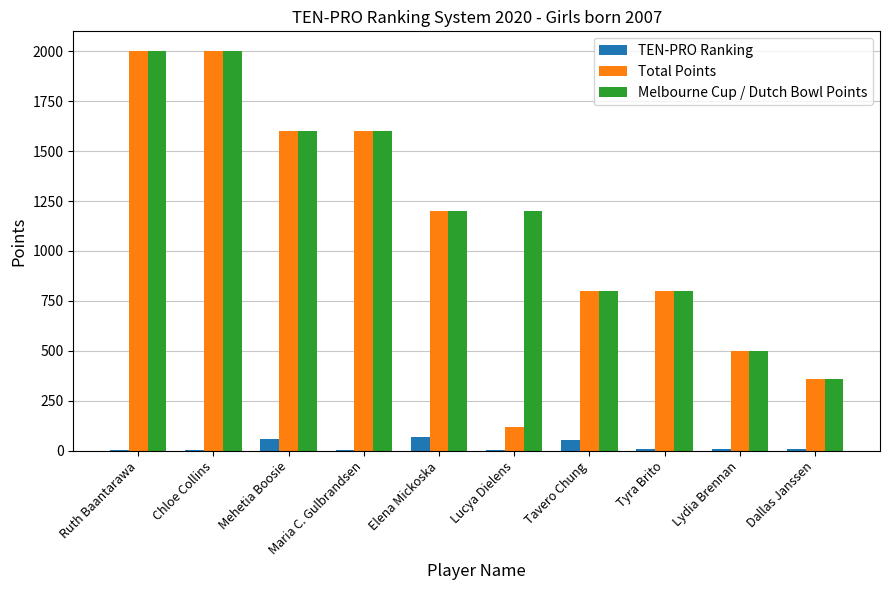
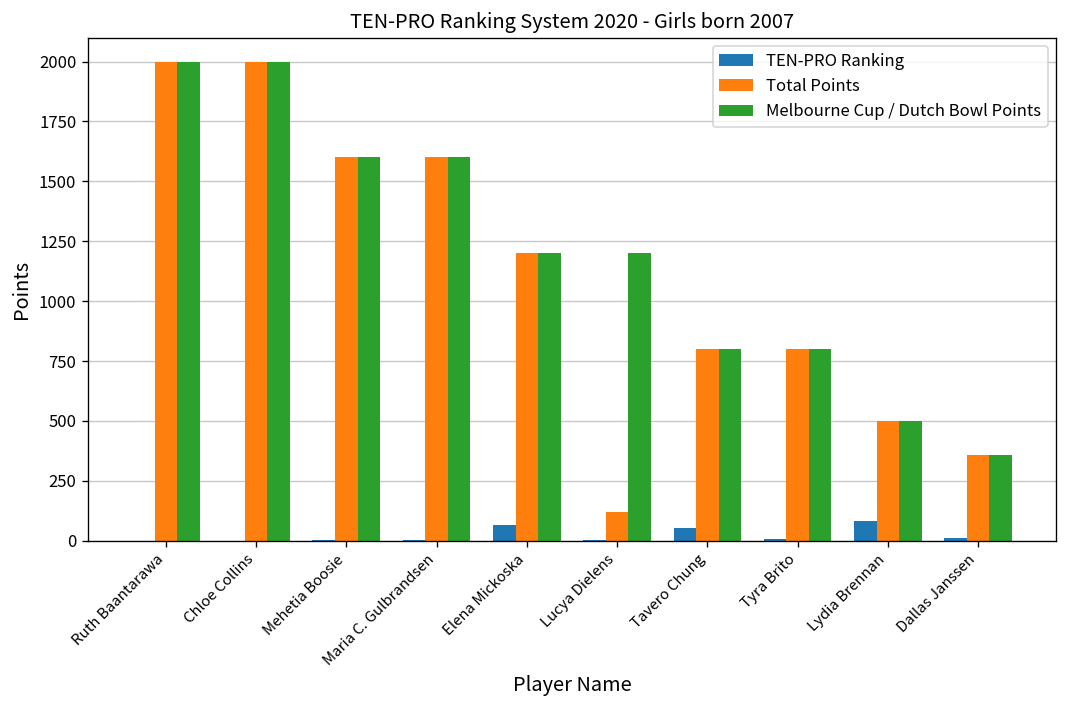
  {
    "TEN-PRO Ranking": {
-     "Mehetia Boosie": 60,
+     "Mehetia Boosie": 0,
      "Elena Mickoska": 70,
      "Tavero Chung": 50,
-     "Lydia Brennan": 10
+     "Lydia Brennan": 80
    },
    "Total Points": {
      "Ruth Baantarawa": 2000,
      "Chloe Collins": 2000,
      "Mehetia Boosie": 1600,
      "Maria C. Gulbrandsen": 1600,
      "Elena Mickoska": 1200,
      "Lucya Dielens": 120,
      "Tavero Chung": 800,
      "Tyra Brito": 800,
      "Lydia Brennan": 500,
      "Dallas Janssen": 360
    },
    "Melbourne Cup / Dutch Bowl Points": {
      "Ruth Baantarawa": 2000,
      "Chloe Collins": 2000,
      "Mehetia Boosie": 1600,
      "Maria C. Gulbrandsen": 1600,
      "Elena Mickoska": 1200,
      "Lucya Dielens": 1200,
      "Tavero Chung": 800,
      "Tyra Brito": 800,
      "Lydia Brennan": 500,
      "Dallas Janssen": 360
    }
  }
